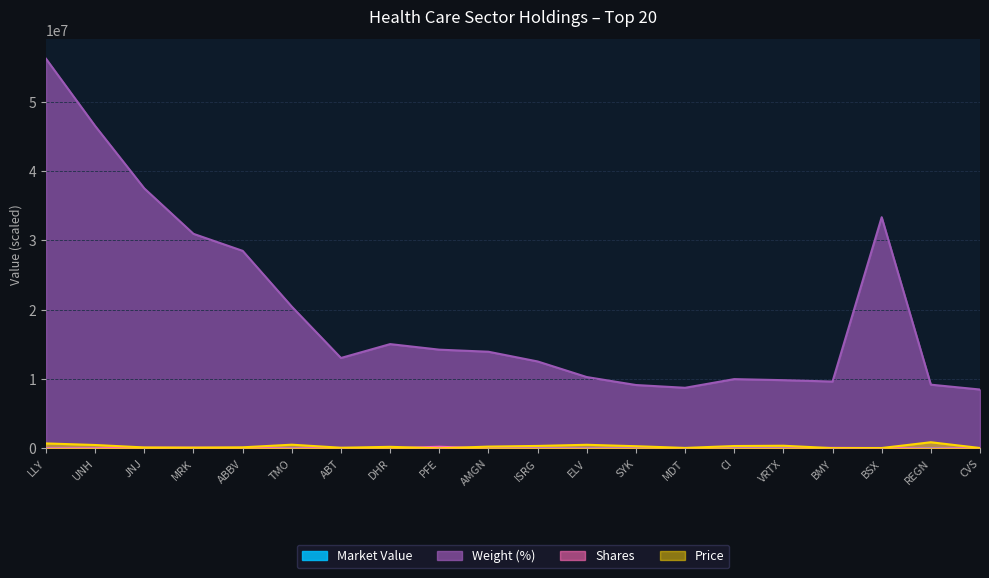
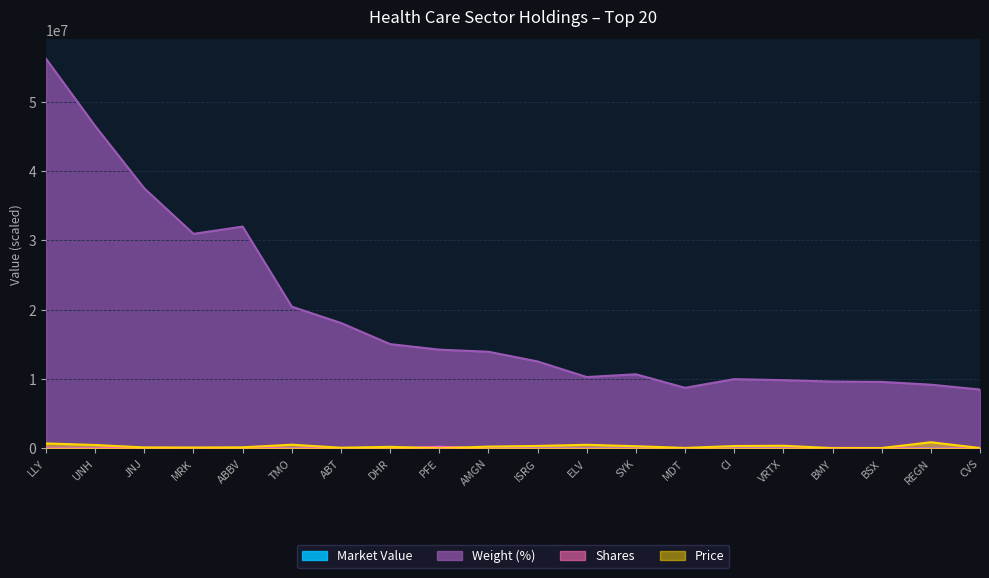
  {
    "Weight (%)": {
      "LLY": 56000000,
      "UNH": 47000000,
      "JNJ": 38000000,
      "MRK": 31000000,
-     "ABBV": 29000000,
+     "ABBV": 32000000,
      "TMO": 20000000,
-     "ABT": 13000000,
+     "ABT": 18000000,
      "DHR": 15000000,
      "PFE": 14000000,
      "AMGN": 14000000,
      "ISRG": 13000000,
      "ELV": 10000000,
-     "SYK": 9000000,
+     "SYK": 11000000,
      "MDT": 9000000,
      "CI": 10000000,
      "VRTX": 10000000,
      "BMY": 10000000,
-     "BSX": 33000000,
+     "BSX": 10000000,
      "REGN": 9000000,
      "CVS": 9000000
    },
    "Price": {
      "LLY": 1000000,
      "UNH": 1000000,
      "TMO": 1000000,
      "ELV": 1000000,
      "VRTX": 0,
      "REGN": 1000000
    }
  }
